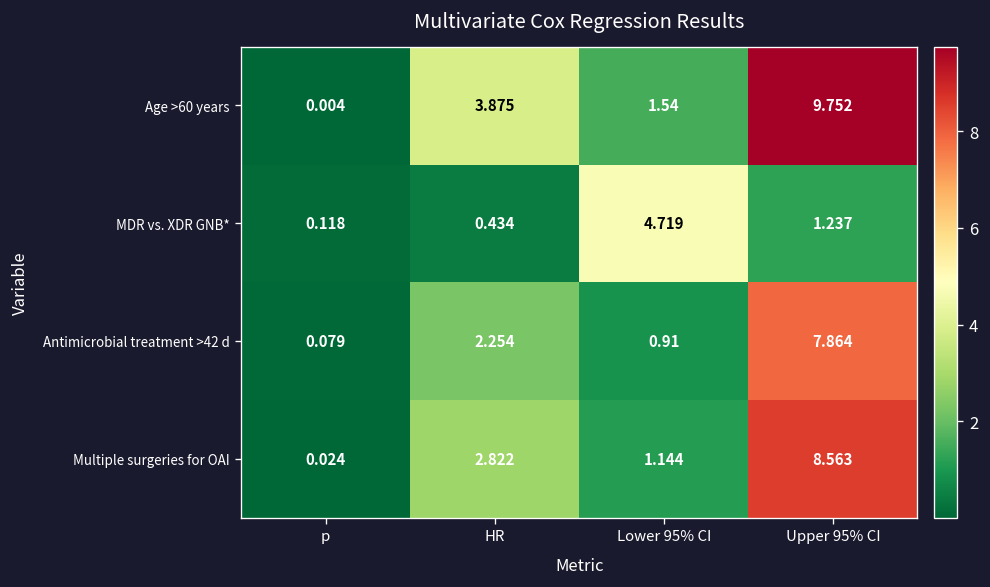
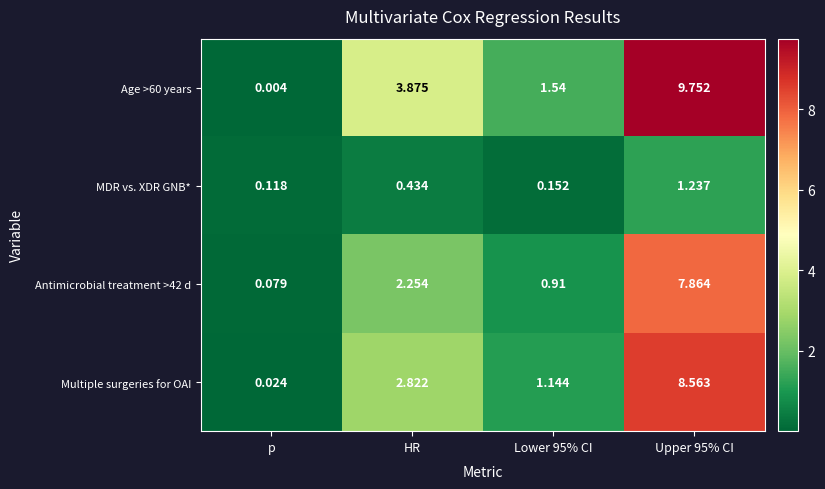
  {
    "Age >60 years": {
      "p": 0.004,
      "HR": 3.875,
      "Lower 95% CI": 1.54,
      "Upper 95% CI": 9.752
    },
    "MDR vs. XDR GNB*": {
      "p": 0.118,
      "HR": 0.434,
-     "Lower 95% CI": 4.719,
+     "Lower 95% CI": 0.152,
      "Upper 95% CI": 1.237
    },
    "Antimicrobial treatment >42 d": {
      "p": 0.079,
      "HR": 2.254,
      "Lower 95% CI": 0.91,
      "Upper 95% CI": 7.864
    },
    "Multiple surgeries for OAI": {
      "p": 0.024,
      "HR": 2.822,
      "Lower 95% CI": 1.144,
      "Upper 95% CI": 8.563
    }
  }
